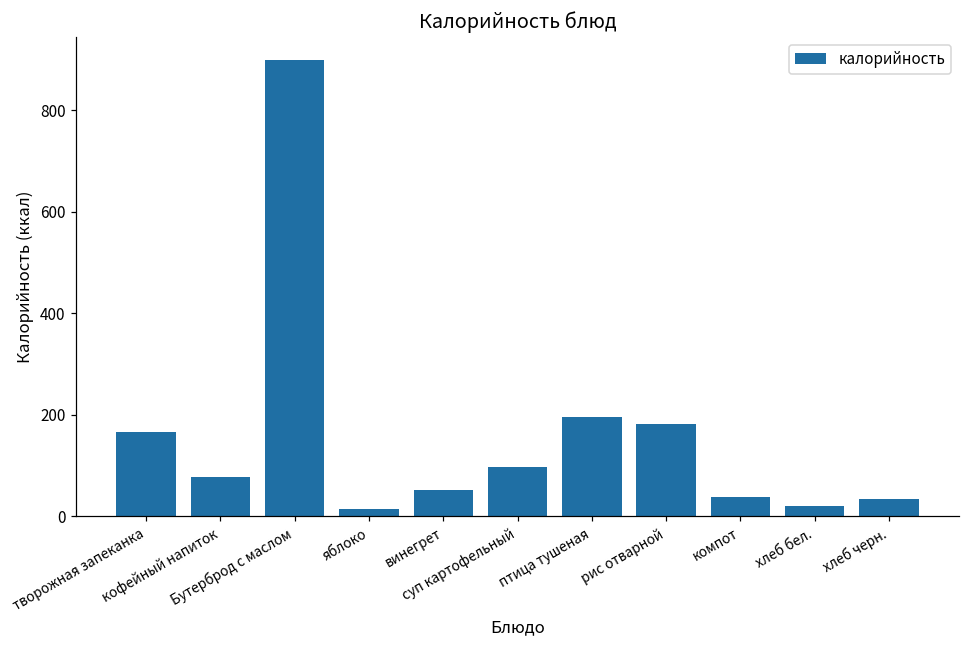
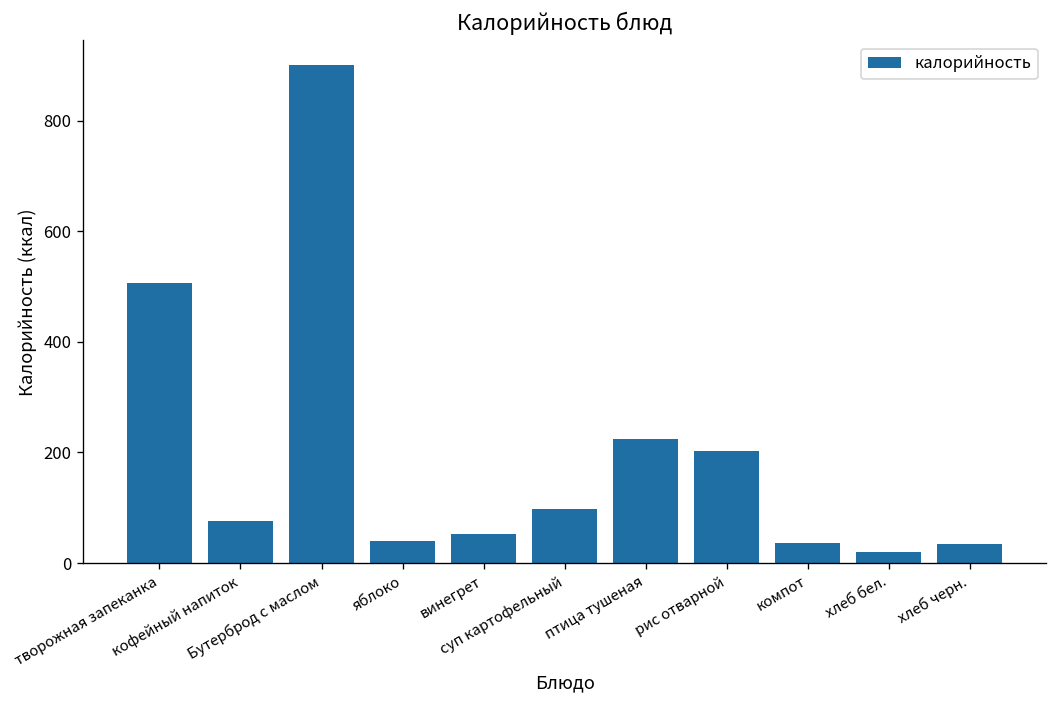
  {
-   "творожная запеканка": 170,
+   "творожная запеканка": 510,
    "кофейный напиток": 80,
    "Бутерброд с маслом": 900,
-   "яблоко": 20,
+   "яблоко": 40,
    "винегрет": 50,
    "суп картофельный": 100,
-   "птица тушеная": 200,
-   "рис отварной": 180,
+   "птица тушеная": 220,
+   "рис отварной": 200,
    "компот": 40,
    "хлеб бел.": 20,
    "хлеб черн.": 30
  }
